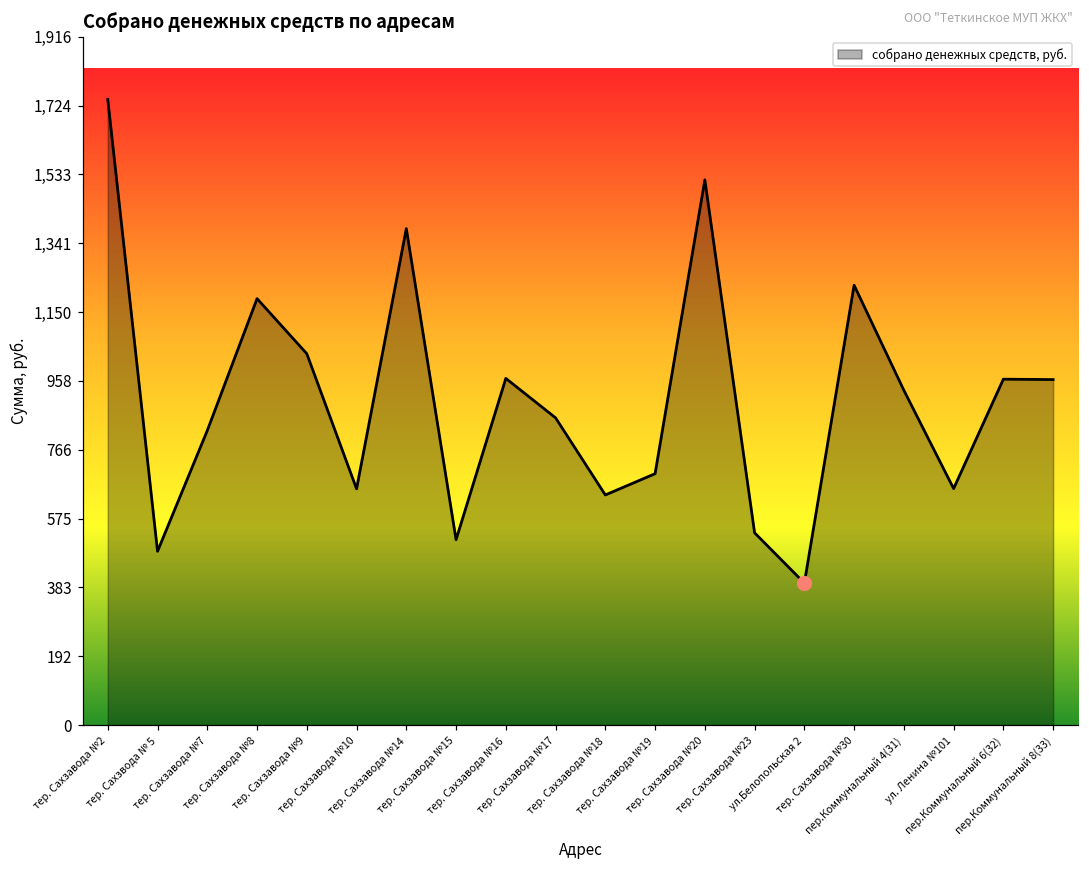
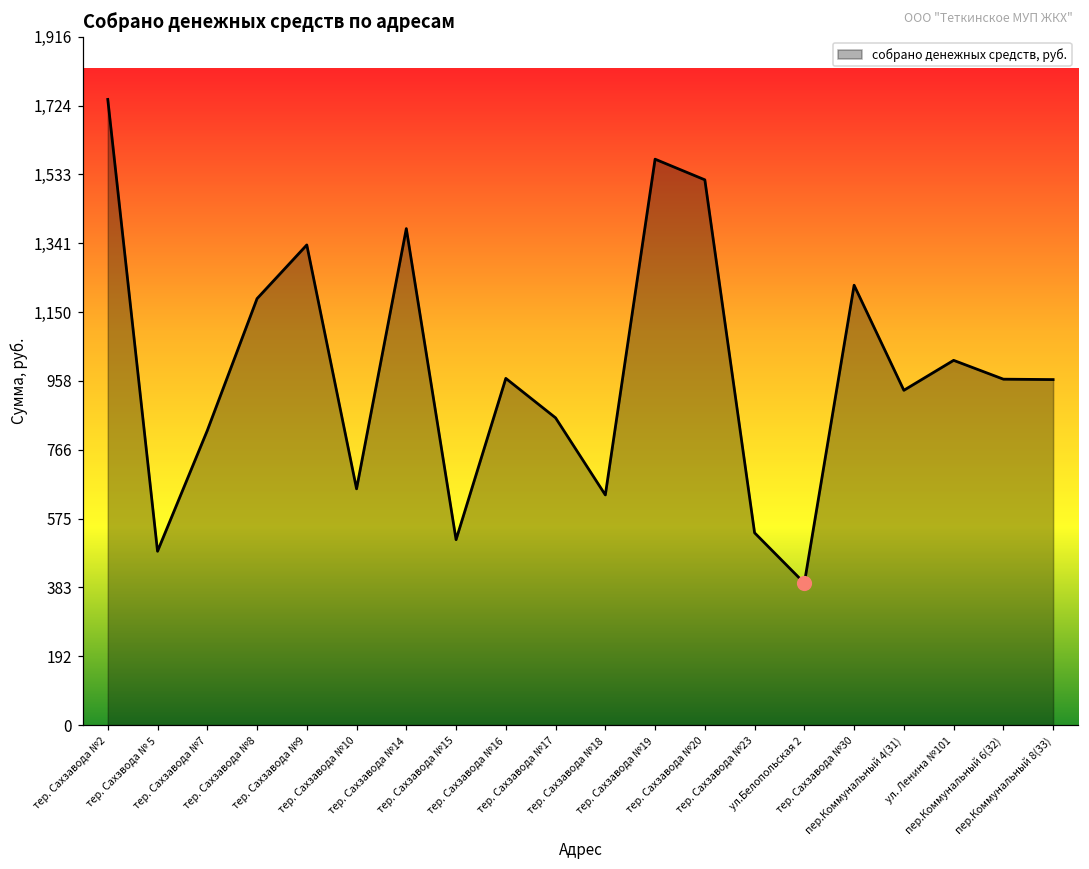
  {
    "собрано денежных средств, руб.": {
      "тер. Сахзавода №2": "1,740",
      "тер. Сахзвода № 5": "480",
      "тер. Сахзавода №7": "820",
      "тер. Сахзавода №8": "1,190",
-     "тер. Сахзавода №9": "1,030",
+     "тер. Сахзавода №9": "1,340",
      "тер. Сахзавода №10": "660",
      "тер. Сахзавода №14": "1,380",
      "тер. Сахзавода №15": "520",
      "тер. Сахзавода №16": "970",
      "тер. Сахзавода №17": "860",
      "тер. Сахзавода №18": "640",
-     "тер. Сахзавода №19": "700",
+     "тер. Сахзавода №19": "1,580",
      "тер. Сахзавода №20": "1,520",
      "тер. Сахзавода №23": "540",
      "тер. Сахзавода №30": "1,220",
      "пер.Коммунальный 4(31)": "930",
-     "ул. Ленина №101": "660",
+     "ул. Ленина №101": "1,020",
      "пер.Коммунальный 6(32)": "960",
      "пер.Коммунальный 8(33)": "960"
    }
  }
